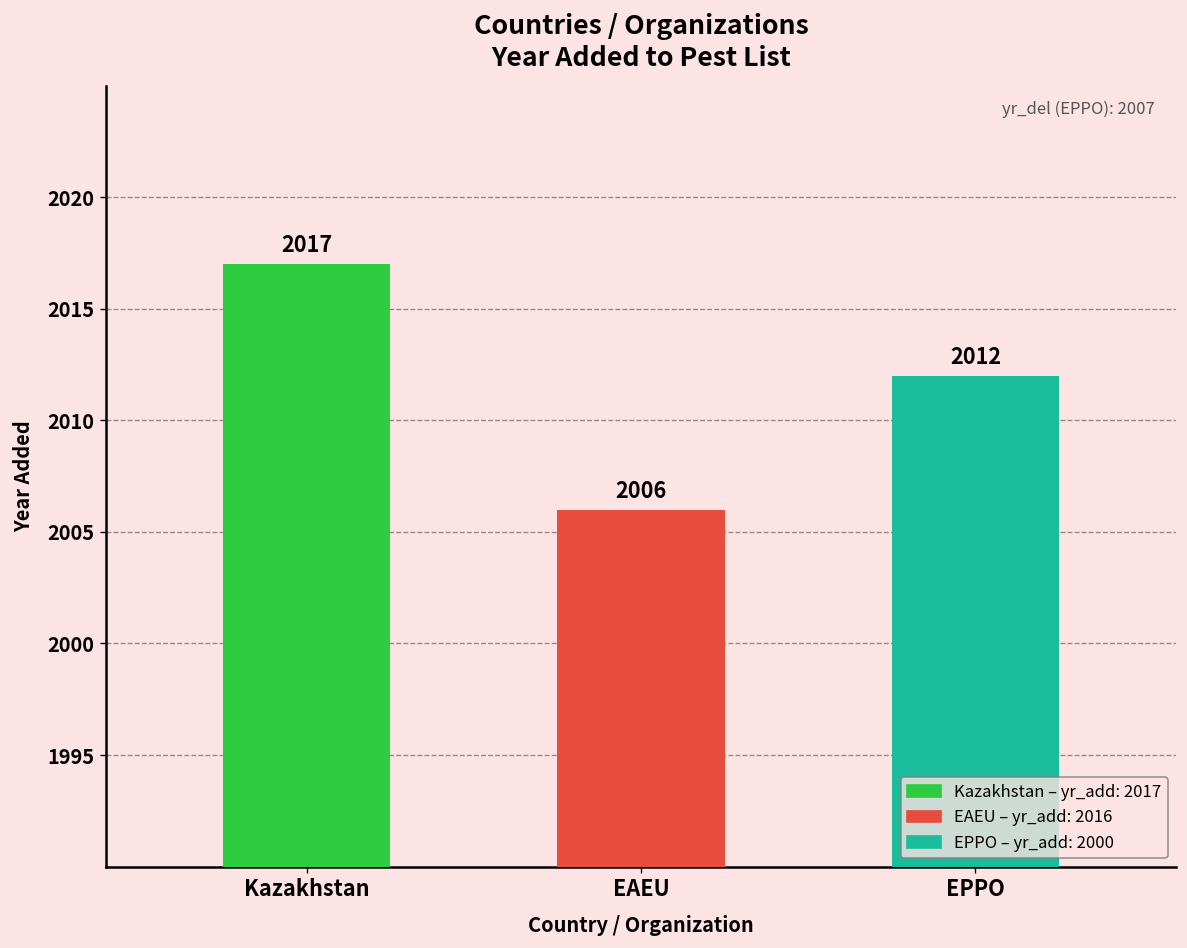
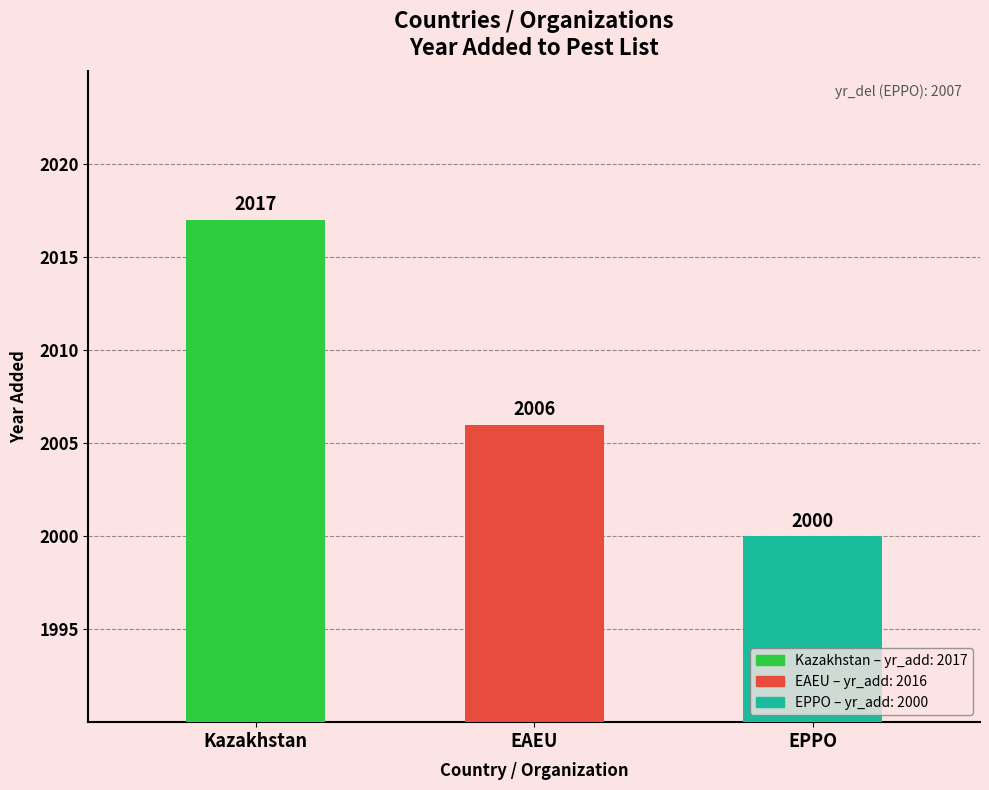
  {
    "Kazakhstan": 2017,
    "EAEU": 2006,
-   "EPPO": 2012
+   "EPPO": 2000
  }
